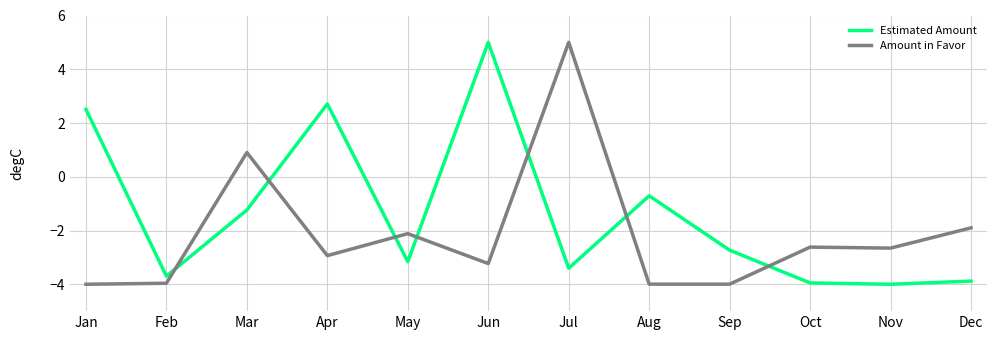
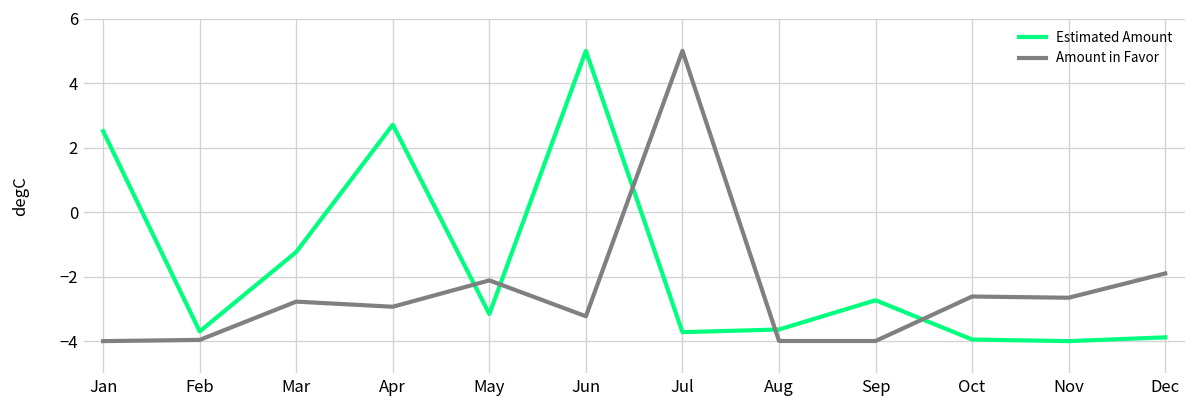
  {
    "Estimated Amount": {
      "Jan": 2.5,
      "Feb": -3.7,
      "Mar": -1.2,
      "Apr": 2.7,
      "May": -3.2,
      "Jun": 5.0,
-     "Jul": -3.4,
-     "Aug": -0.7,
+     "Jul": -3.7,
+     "Aug": -3.6,
      "Sep": -2.7,
      "Oct": -4.0,
      "Nov": -4.0,
      "Dec": -3.9
    },
    "Amount in Favor": {
      "Jan": -4.0,
      "Feb": -4.0,
-     "Mar": 0.9,
+     "Mar": -2.8,
      "Apr": -2.9,
      "May": -2.1,
      "Jun": -3.2,
      "Jul": 5.0,
      "Aug": -4.0,
      "Sep": -4.0,
      "Oct": -2.6,
      "Nov": -2.7,
      "Dec": -1.9
    }
  }
